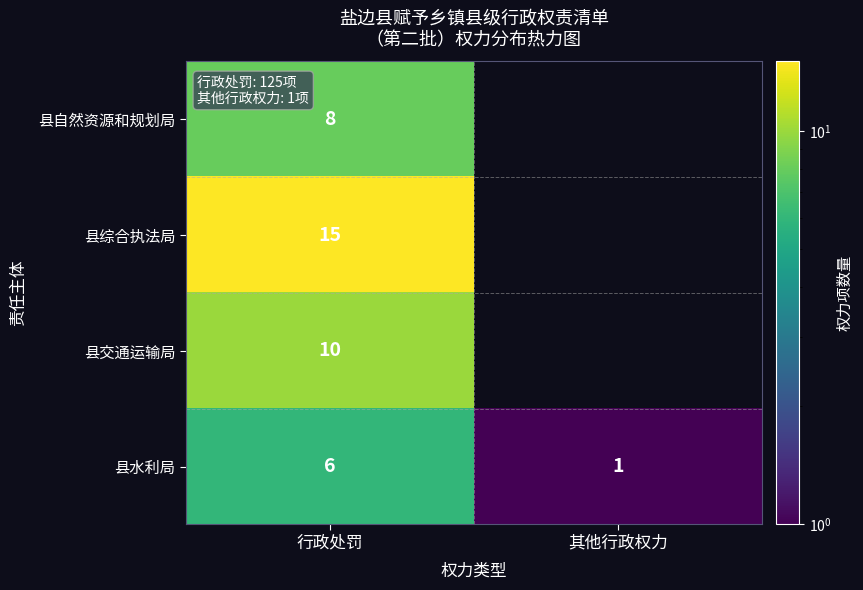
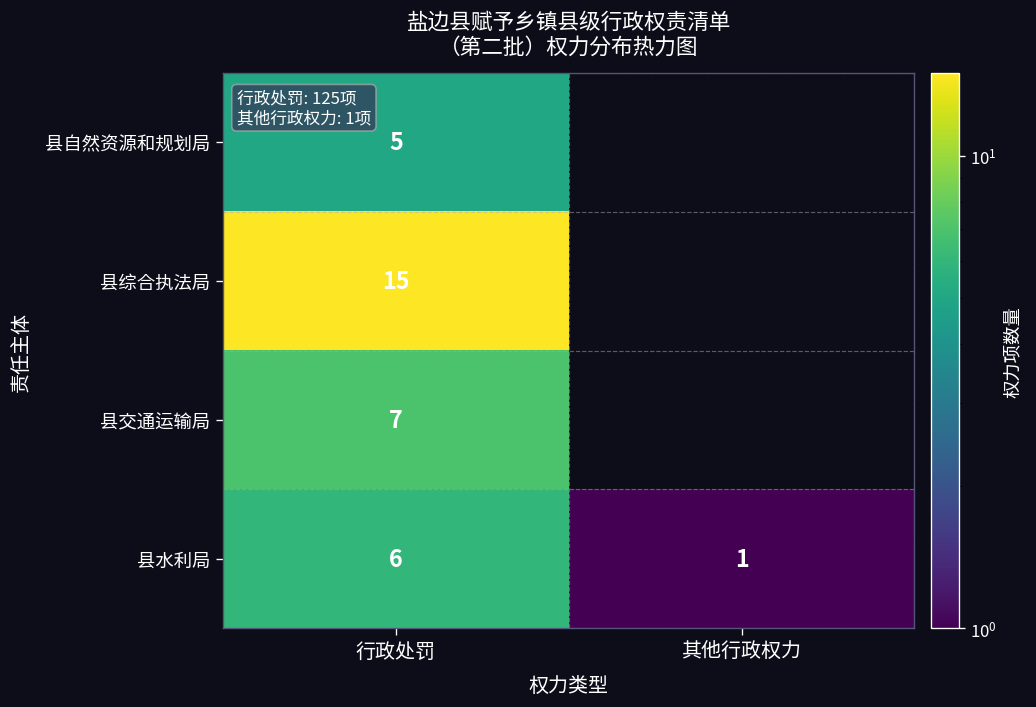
  {
    "县自然资源和规划局": {
-     "行政处罚": 8
+     "行政处罚": 5
    },
    "县综合执法局": {
      "行政处罚": 15
    },
    "县交通运输局": {
-     "行政处罚": 10
+     "行政处罚": 7
    },
    "县水利局": {
      "行政处罚": 6,
      "其他行政权力": 1
    }
  }
